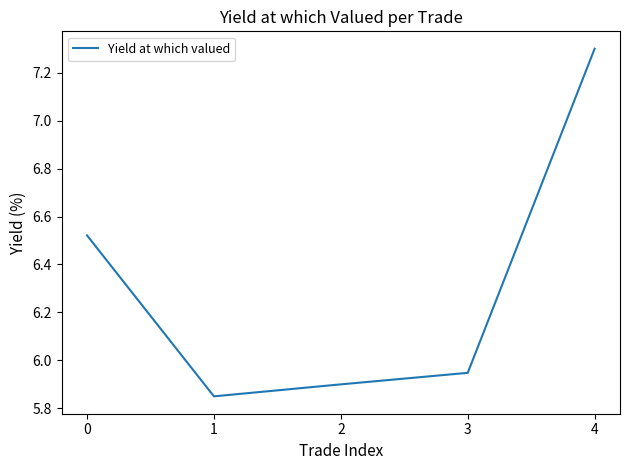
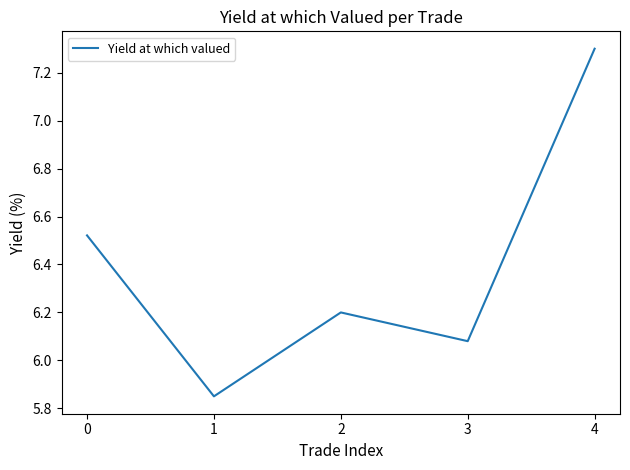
  {
    "0": 6.52,
    "1": 5.85,
-   "2": 5.9,
-   "3": 5.95,
+   "2": 6.2,
+   "3": 6.08,
    "4": 7.30
  }
